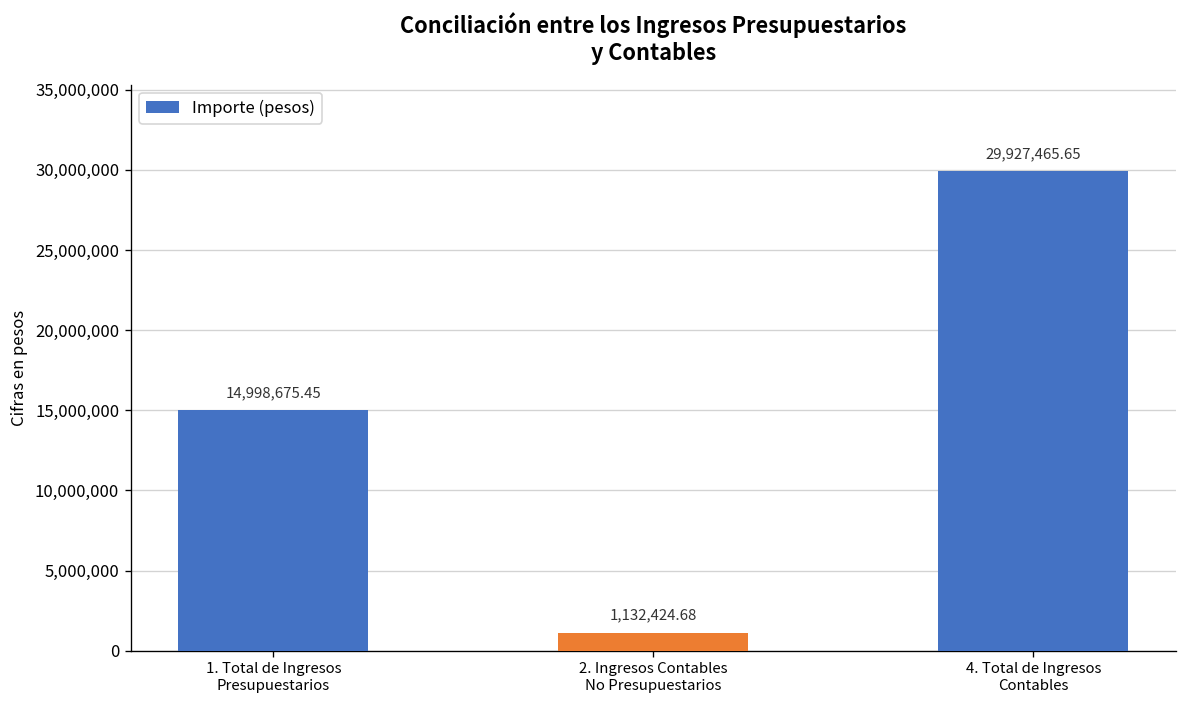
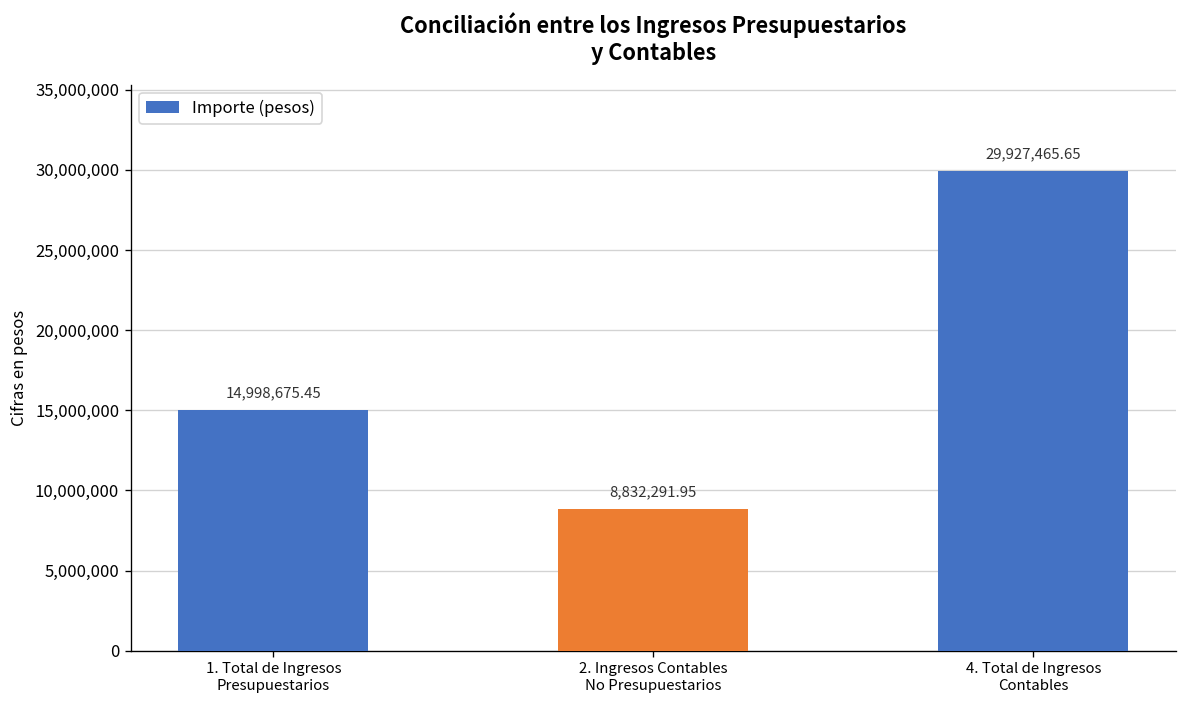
  {
    "1. Total de Ingresos Presupuestarios": "14,998,675.45",
-   "2. Ingresos Contables No Presupuestarios": "1,132,424.68",
+   "2. Ingresos Contables No Presupuestarios": "8,832,291.95",
    "4. Total de Ingresos Contables": "29,927,465.65"
  }
